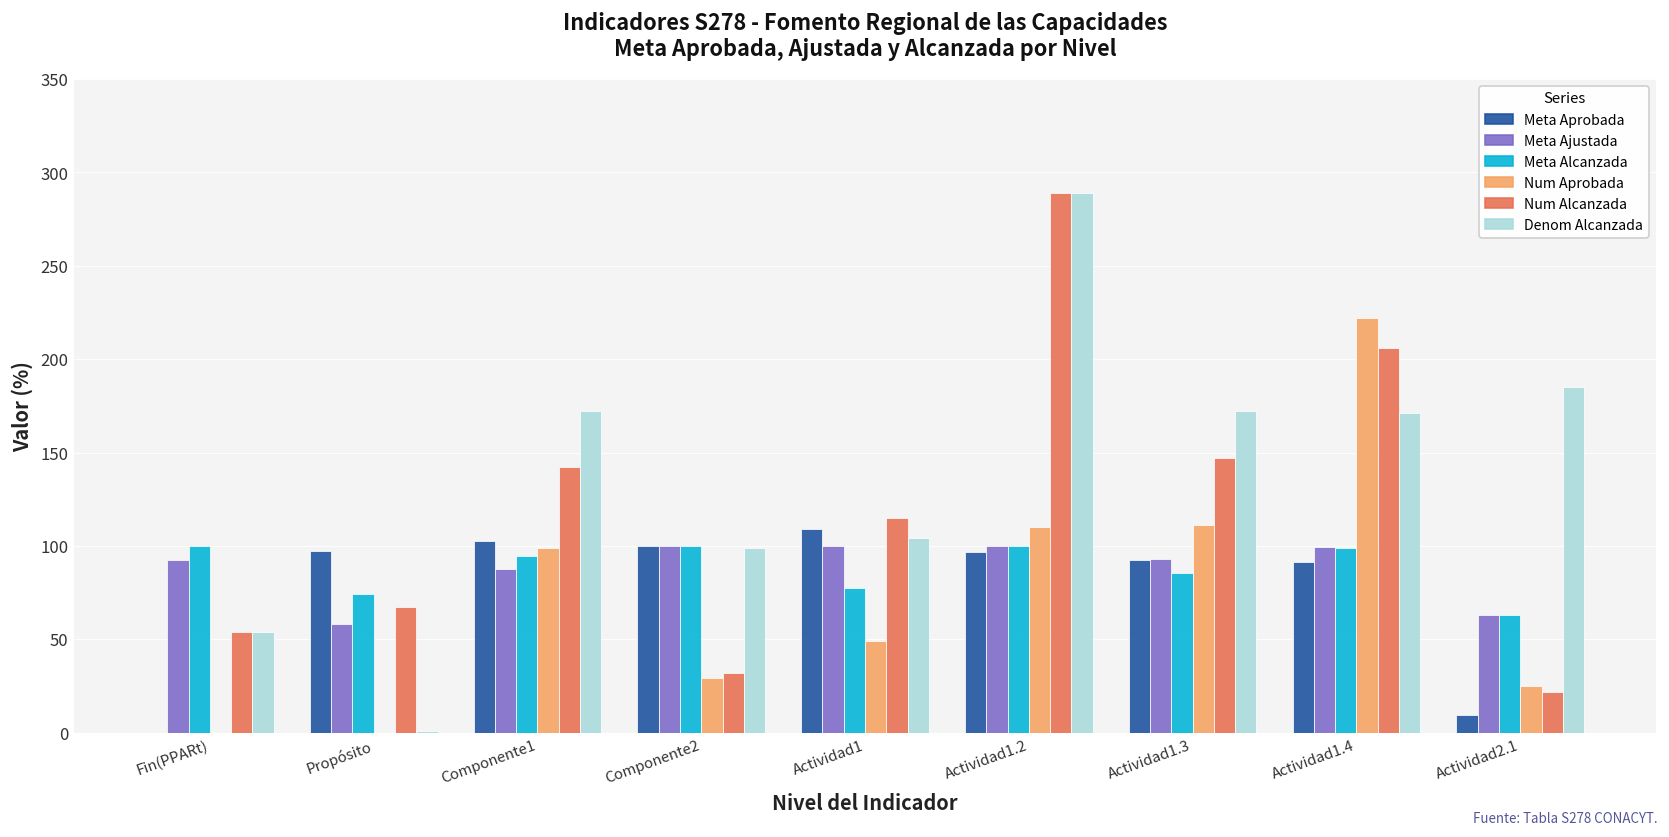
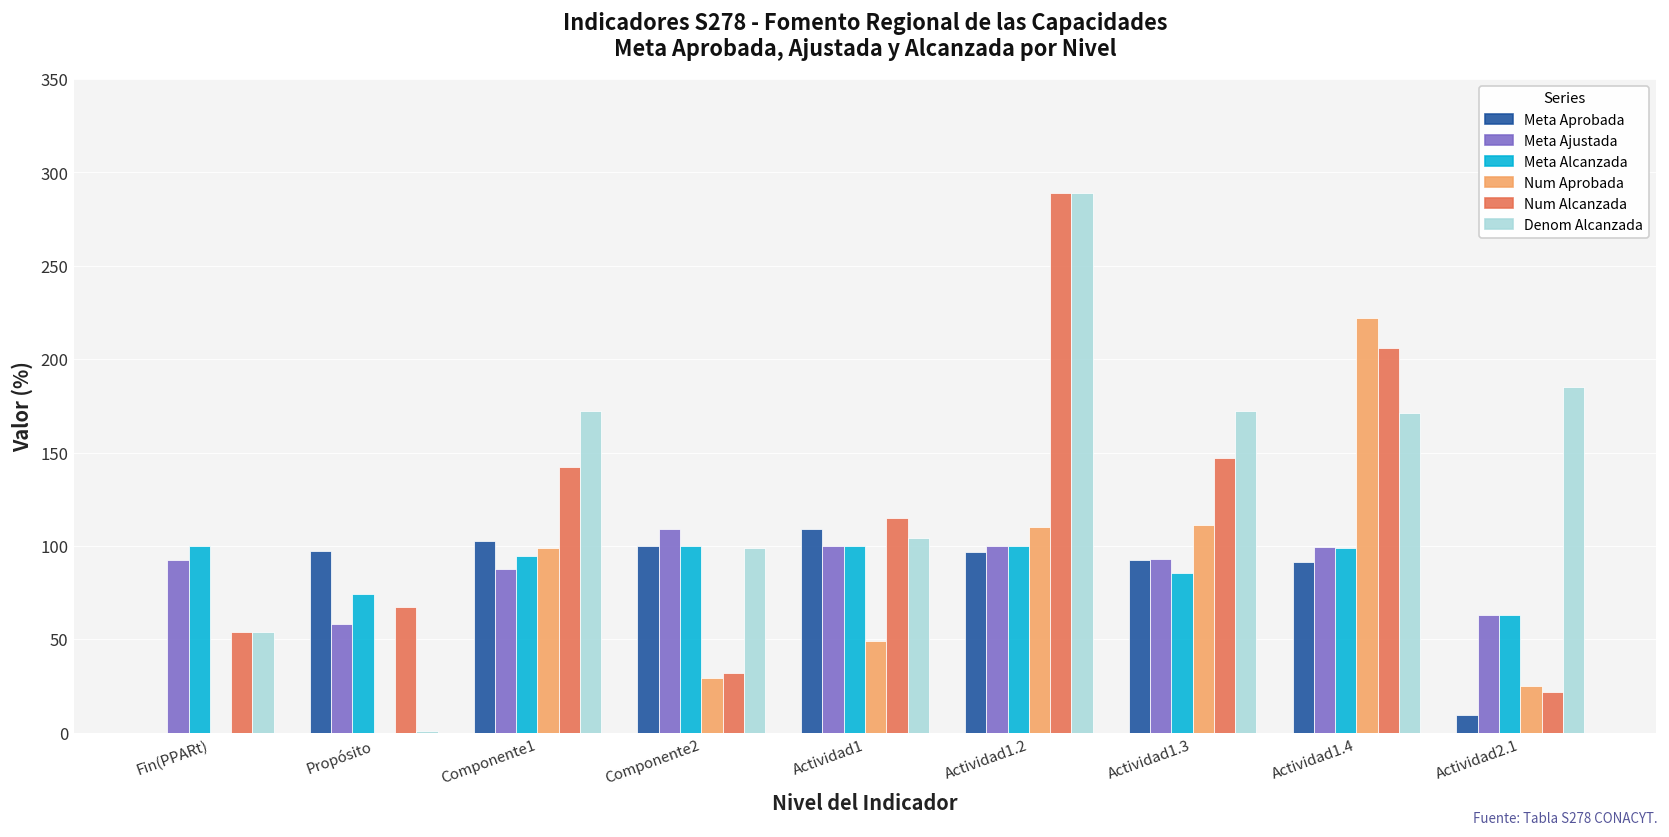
  {
    "Meta Aprobada": {
      "Fin(PPARt)": 0,
      "Propósito": 97,
      "Componente1": 102,
      "Componente2": 100,
      "Actividad1": 109,
      "Actividad1.2": 96,
      "Actividad1.3": 93,
      "Actividad1.4": 92,
      "Actividad2.1": 9
    },
    "Meta Ajustada": {
      "Fin(PPARt)": 93,
      "Propósito": 58,
      "Componente1": 88,
-     "Componente2": 100,
+     "Componente2": 109,
      "Actividad1": 100,
      "Actividad1.2": 100,
      "Actividad1.3": 93,
      "Actividad1.4": 100,
      "Actividad2.1": 63
    },
    "Meta Alcanzada": {
      "Fin(PPARt)": 100,
      "Propósito": 74,
      "Componente1": 95,
      "Componente2": 100,
-     "Actividad1": 78,
+     "Actividad1": 100,
      "Actividad1.2": 100,
      "Actividad1.3": 85,
      "Actividad1.4": 99,
      "Actividad2.1": 63
    },
    "Denom Alcanzada": {
      "Fin(PPARt)": 54,
      "Componente1": 172,
      "Componente2": 99,
      "Actividad1": 104,
      "Actividad1.2": 289,
      "Actividad1.3": 172,
      "Actividad1.4": 171,
      "Actividad2.1": 185
    }
  }
